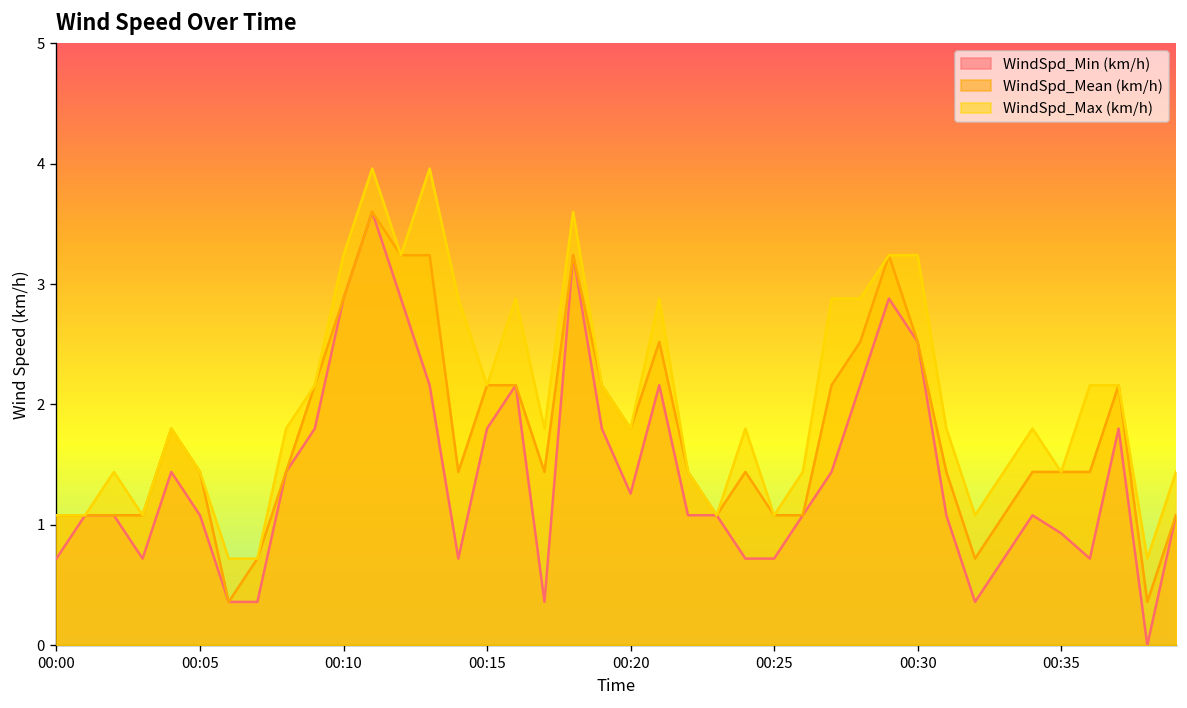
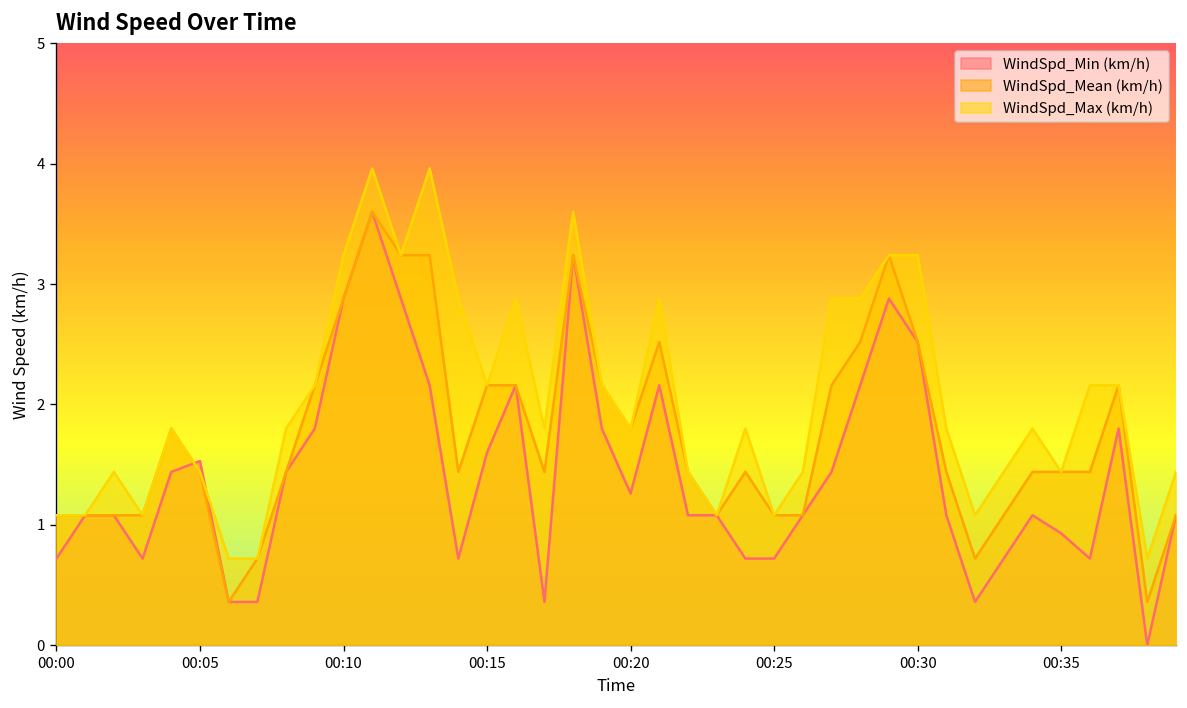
  {
    "WindSpd_Min (km/h)": {
      "00:00": 0.72,
-     "00:05": 1.08,
-     "00:15": 1.8,
+     "00:05": 1.53,
+     "00:15": 1.6,
      "00:20": 1.26,
      "00:25": 0.72,
      "00:35": 0.93
    }
  }
